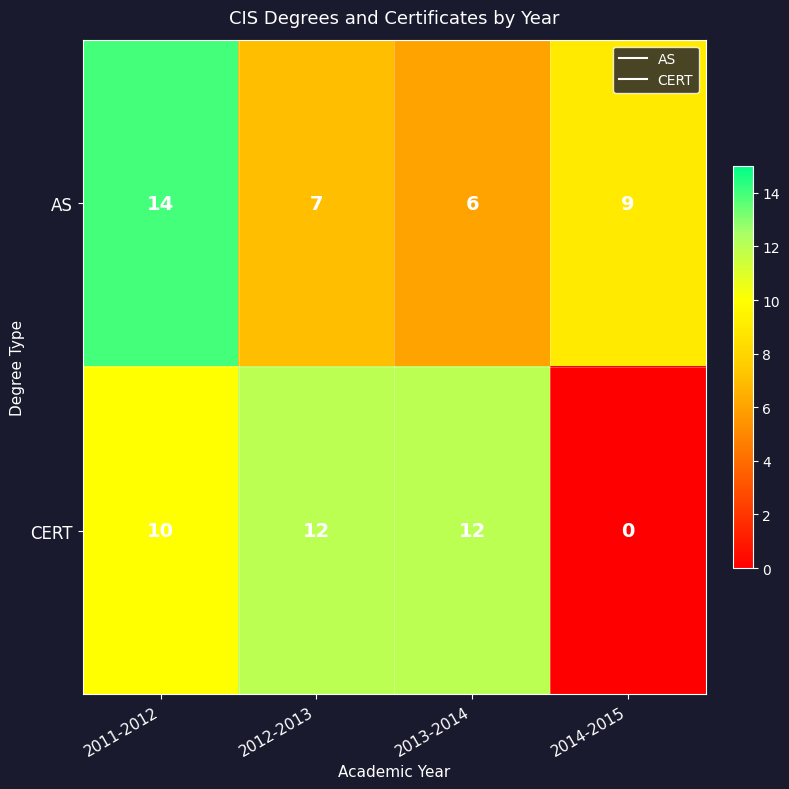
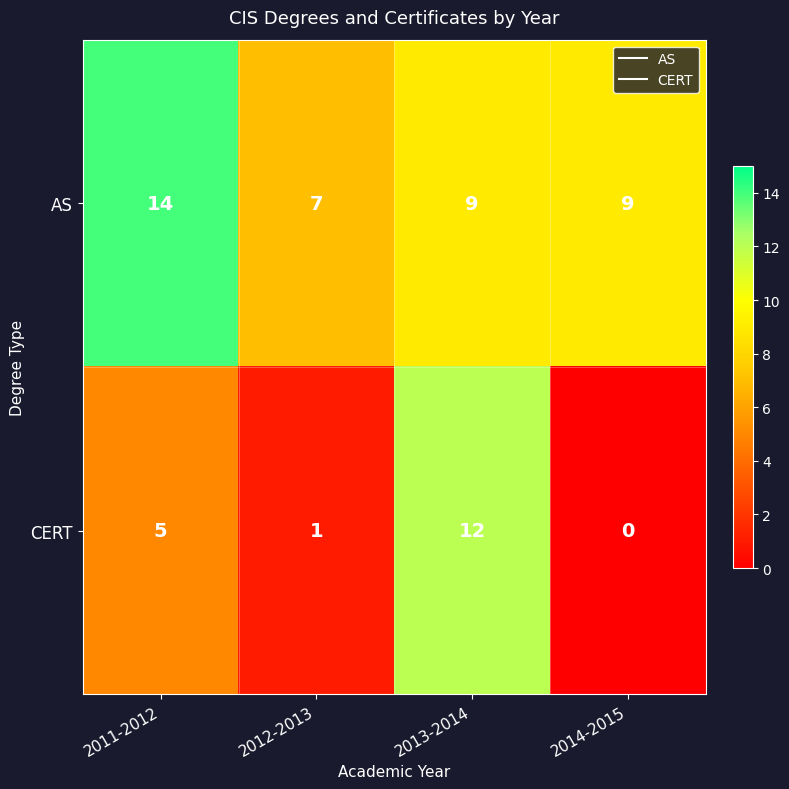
  {
    "AS": {
      "2011-2012": 14,
      "2012-2013": 7,
-     "2013-2014": 6,
+     "2013-2014": 9,
      "2014-2015": 9
    },
    "CERT": {
-     "2011-2012": 10,
-     "2012-2013": 12,
+     "2011-2012": 5,
+     "2012-2013": 1,
      "2013-2014": 12,
      "2014-2015": 0
    }
  }
